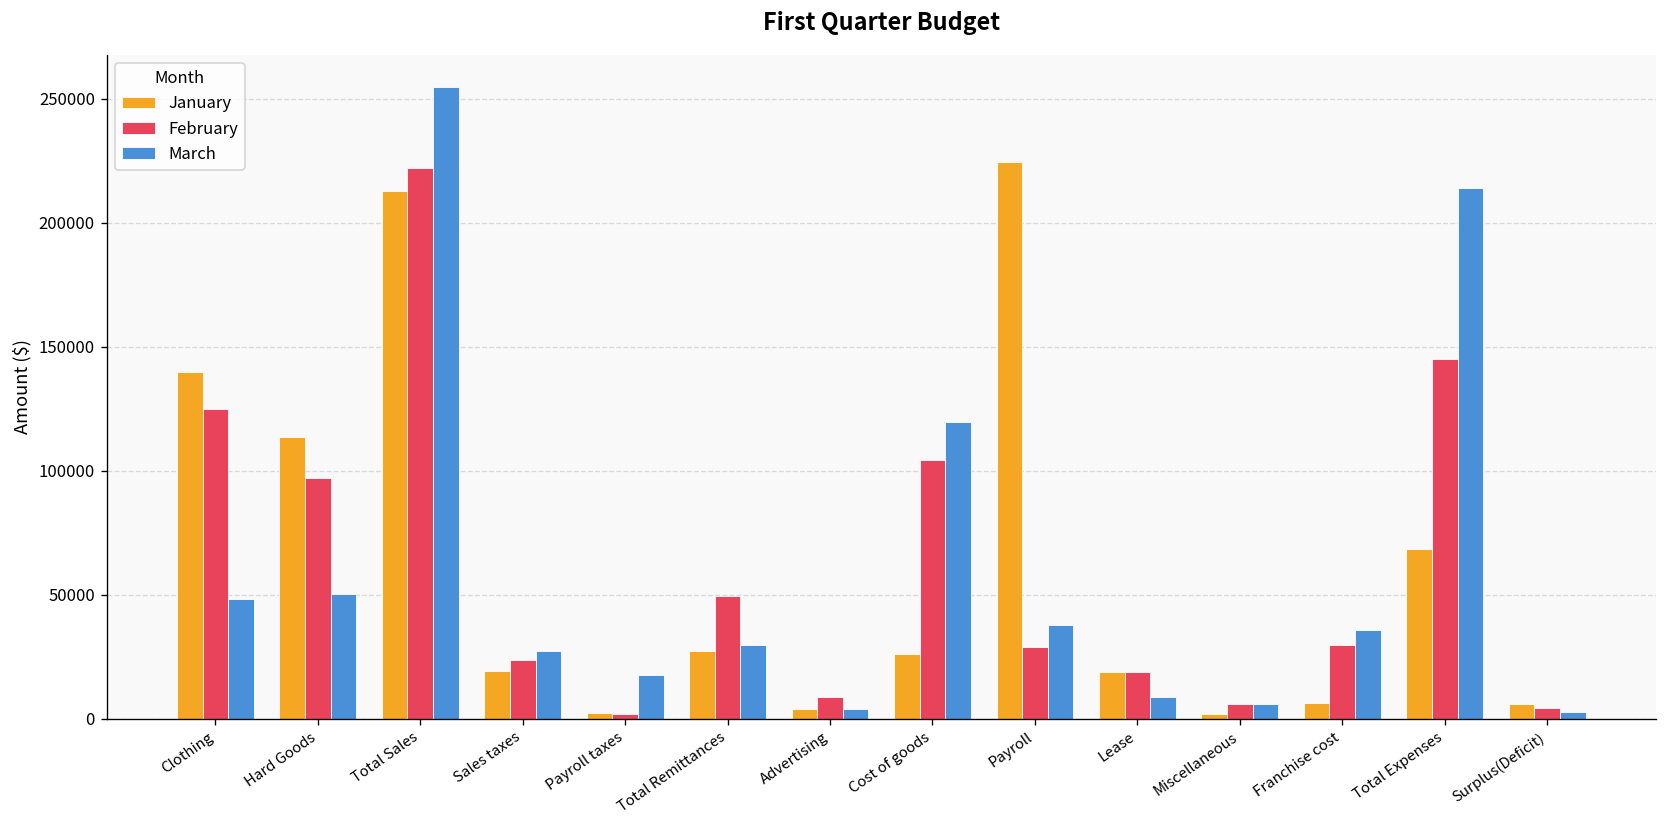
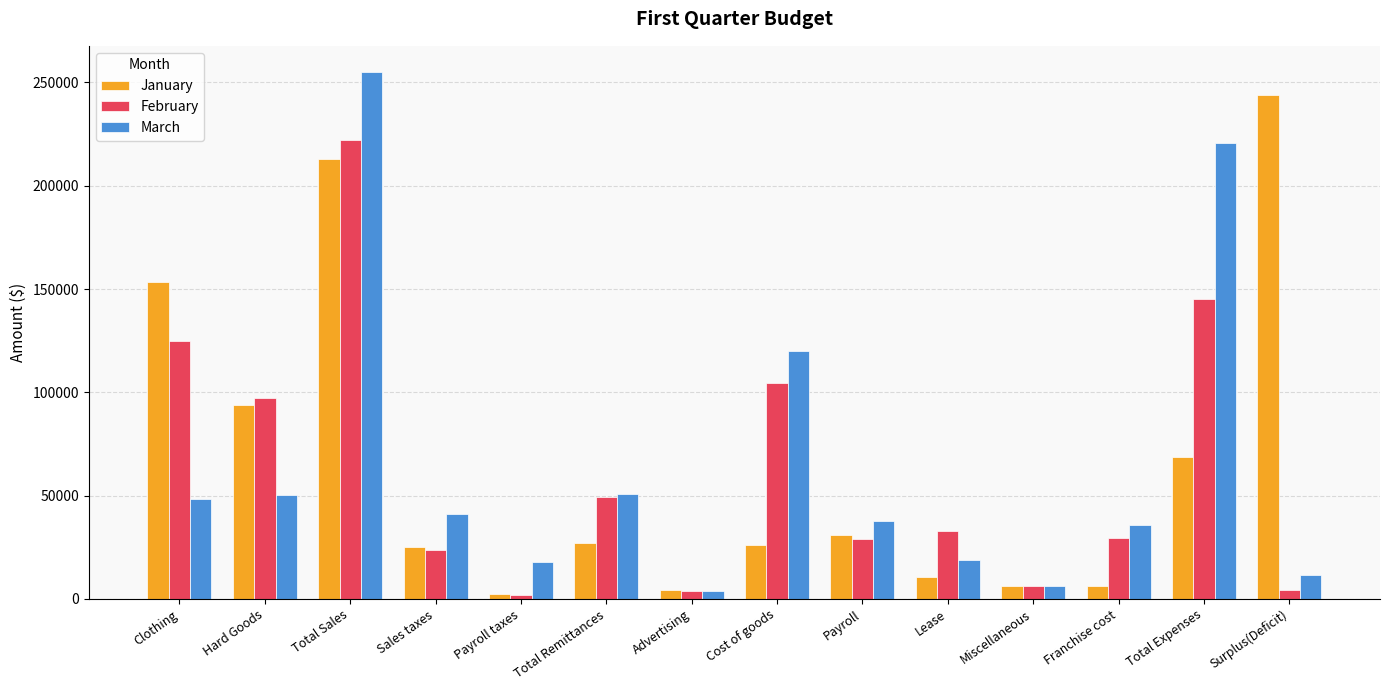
  {
    "January": {
-     "Clothing": 140000,
-     "Hard Goods": 114000,
+     "Clothing": 153000,
+     "Hard Goods": 94000,
      "Total Sales": 213000,
-     "Sales taxes": 19000,
+     "Sales taxes": 25000,
      "Payroll taxes": 2000,
      "Total Remittances": 27000,
      "Advertising": 4000,
      "Cost of goods": 26000,
-     "Payroll": 225000,
-     "Lease": 19000,
-     "Miscellaneous": 2000,
+     "Payroll": 31000,
+     "Lease": 11000,
+     "Miscellaneous": 6000,
      "Franchise cost": 6000,
      "Total Expenses": 69000,
-     "Surplus(Deficit)": 6000
+     "Surplus(Deficit)": 244000
    },
    "February": {
      "Clothing": 125000,
      "Hard Goods": 97000,
      "Total Sales": 222000,
      "Sales taxes": 24000,
      "Payroll taxes": 2000,
      "Total Remittances": 49000,
-     "Advertising": 9000,
+     "Advertising": 4000,
      "Cost of goods": 104000,
      "Payroll": 29000,
-     "Lease": 19000,
+     "Lease": 33000,
      "Miscellaneous": 6000,
      "Franchise cost": 30000,
      "Total Expenses": 145000,
      "Surplus(Deficit)": 4000
    },
    "March": {
      "Clothing": 48000,
      "Hard Goods": 50000,
      "Total Sales": 255000,
-     "Sales taxes": 27000,
+     "Sales taxes": 41000,
      "Payroll taxes": 18000,
-     "Total Remittances": 30000,
+     "Total Remittances": 51000,
      "Advertising": 4000,
      "Cost of goods": 120000,
      "Payroll": 38000,
-     "Lease": 9000,
+     "Lease": 19000,
      "Miscellaneous": 6000,
      "Franchise cost": 36000,
-     "Total Expenses": 214000,
-     "Surplus(Deficit)": 3000
+     "Total Expenses": 221000,
+     "Surplus(Deficit)": 11000
    }
  }
